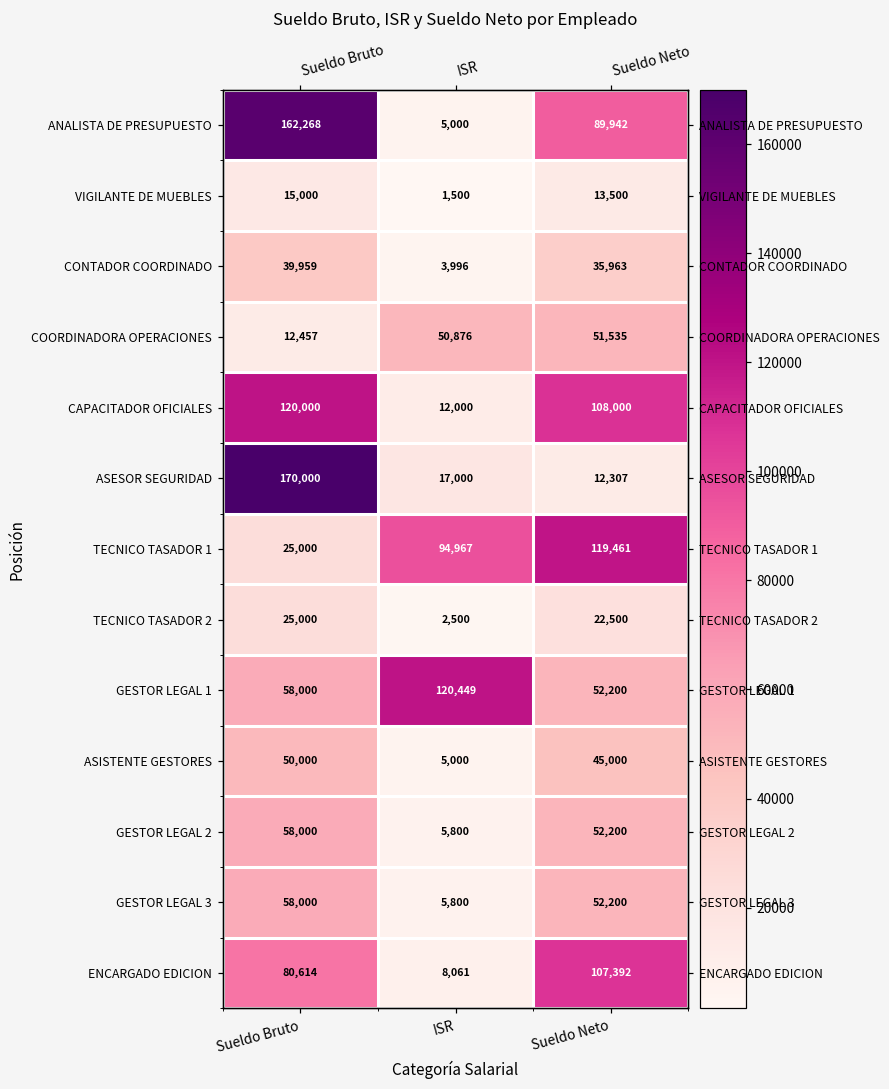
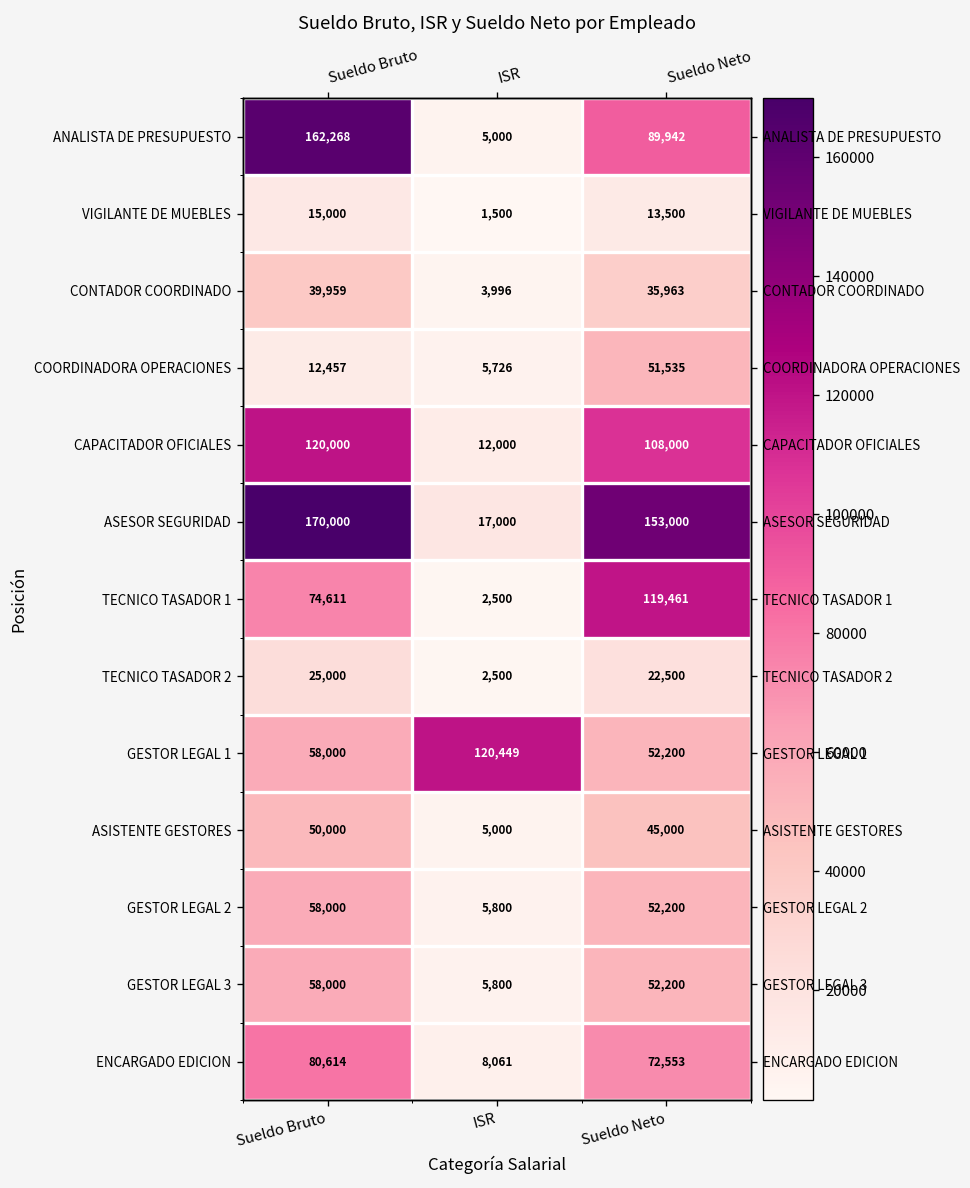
  {
    "ANALISTA DE PRESUPUESTO": {
      "Sueldo Bruto": "162,268",
      "ISR": "5,000",
      "Sueldo Neto": "89,942"
    },
    "VIGILANTE DE MUEBLES": {
      "Sueldo Bruto": "15,000",
      "ISR": "1,500",
      "Sueldo Neto": "13,500"
    },
    "CONTADOR COORDINADO": {
      "Sueldo Bruto": "39,959",
      "ISR": "3,996",
      "Sueldo Neto": "35,963"
    },
    "COORDINADORA OPERACIONES": {
      "Sueldo Bruto": "12,457",
-     "ISR": "50,876",
+     "ISR": "5,726",
      "Sueldo Neto": "51,535"
    },
    "CAPACITADOR OFICIALES": {
      "Sueldo Bruto": "120,000",
      "ISR": "12,000",
      "Sueldo Neto": "108,000"
    },
    "ASESOR SEGURIDAD": {
      "Sueldo Bruto": "170,000",
      "ISR": "17,000",
-     "Sueldo Neto": "12,307"
+     "Sueldo Neto": "153,000"
    },
    "TECNICO TASADOR 1": {
-     "Sueldo Bruto": "25,000",
-     "ISR": "94,967",
+     "Sueldo Bruto": "74,611",
+     "ISR": "2,500",
      "Sueldo Neto": "119,461"
    },
    "TECNICO TASADOR 2": {
      "Sueldo Bruto": "25,000",
      "ISR": "2,500",
      "Sueldo Neto": "22,500"
    },
    "GESTOR LEGAL 1": {
      "Sueldo Bruto": "58,000",
      "ISR": "120,449",
      "Sueldo Neto": "52,200"
    },
    "ASISTENTE GESTORES": {
      "Sueldo Bruto": "50,000",
      "ISR": "5,000",
      "Sueldo Neto": "45,000"
    },
    "GESTOR LEGAL 2": {
      "Sueldo Bruto": "58,000",
      "ISR": "5,800",
      "Sueldo Neto": "52,200"
    },
    "GESTOR LEGAL 3": {
      "Sueldo Bruto": "58,000",
      "ISR": "5,800",
      "Sueldo Neto": "52,200"
    },
    "ENCARGADO EDICION": {
      "Sueldo Bruto": "80,614",
      "ISR": "8,061",
-     "Sueldo Neto": "107,392"
+     "Sueldo Neto": "72,553"
    }
  }
